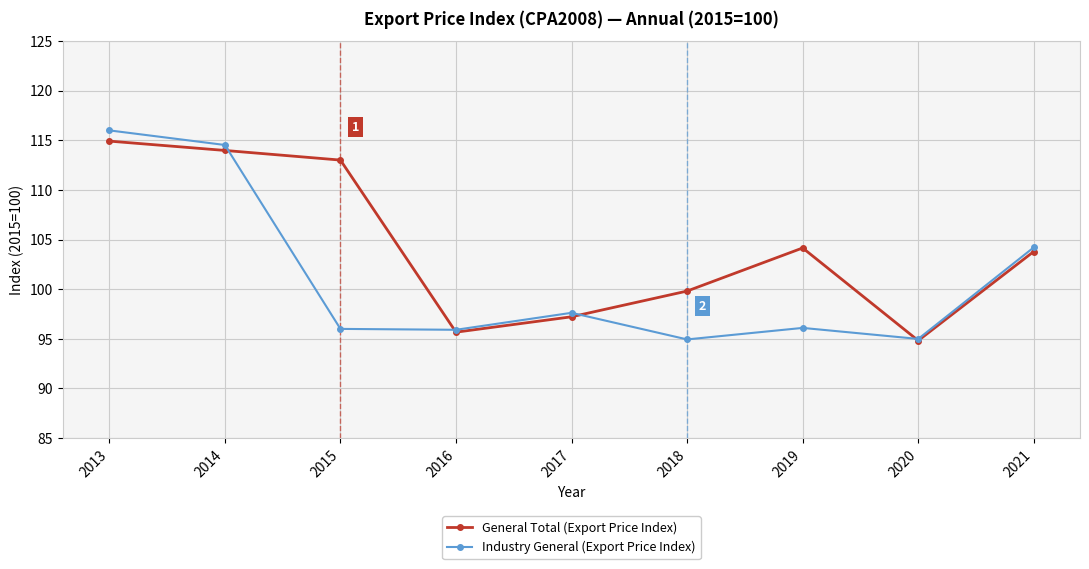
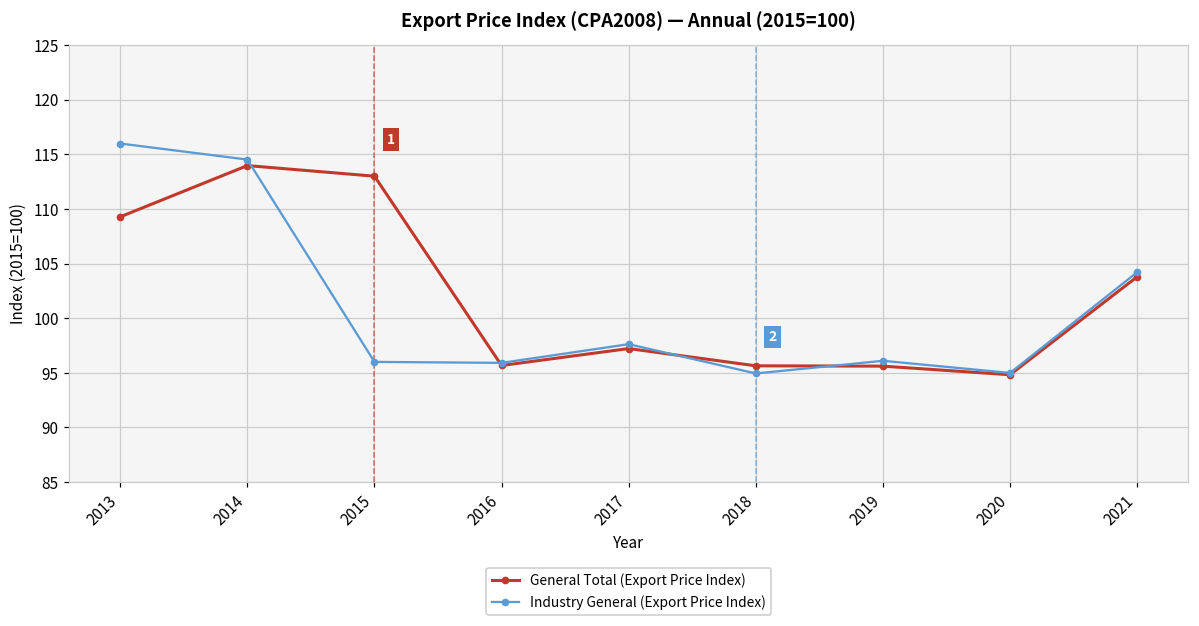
  {
    "General Total (Export Price Index)": {
-     "2013": 115,
+     "2013": 109,
      "2014": 114,
      "2015": 113,
      "2017": 97,
-     "2018": 100,
-     "2019": 104,
+     "2018": 96,
+     "2019": 96,
      "2021": 104
    },
    "Industry General (Export Price Index)": {
      "2013": 116,
      "2014": 115,
      "2015": 96,
      "2017": 98,
      "2018": 95,
      "2019": 96,
      "2021": 104
    }
  }
